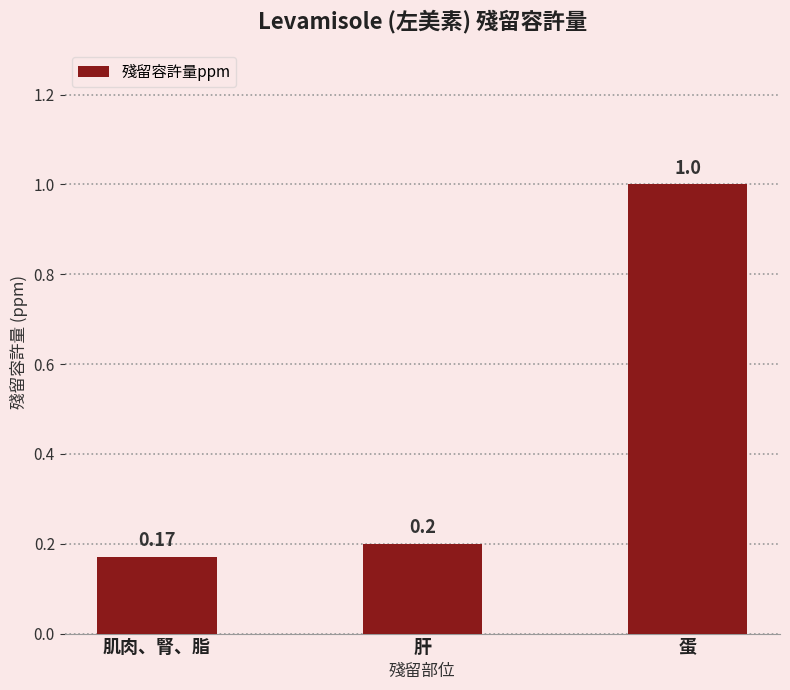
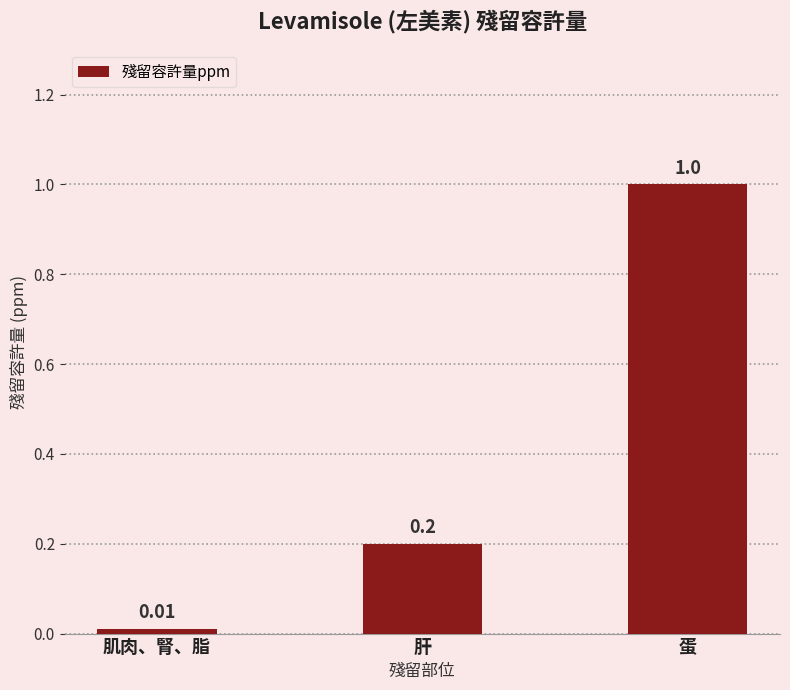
  {
-   "肌肉、腎、脂": 0.17,
+   "肌肉、腎、脂": 0.01,
    "肝": 0.2,
    "蛋": 1.0
  }
